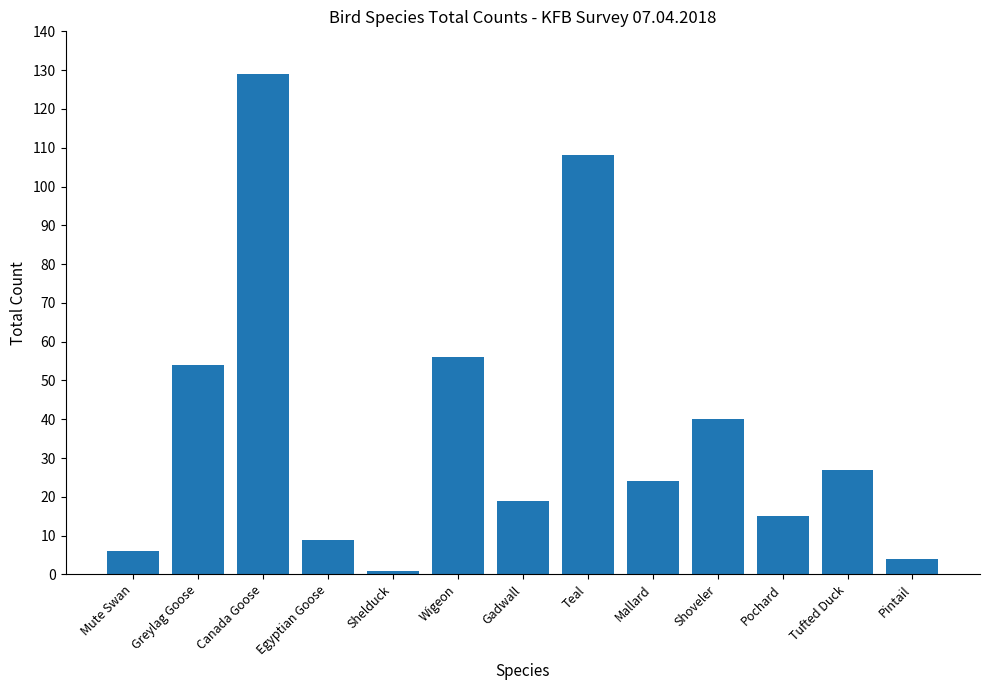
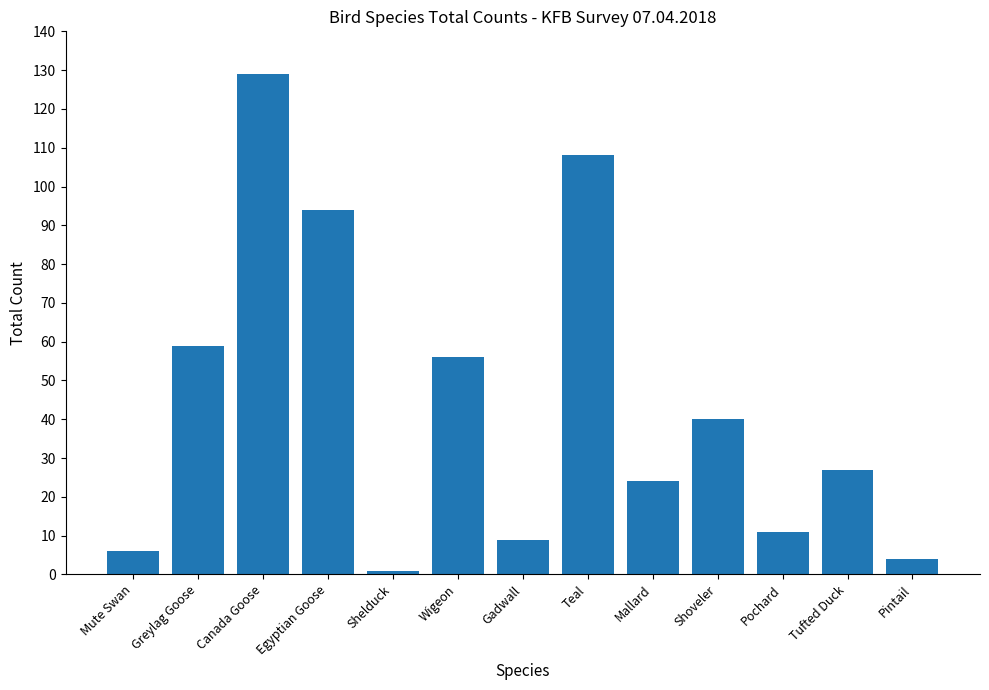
  {
    "Mute Swan": 6,
-   "Greylag Goose": 54,
+   "Greylag Goose": 59,
    "Canada Goose": 129,
-   "Egyptian Goose": 9,
+   "Egyptian Goose": 94,
    "Shelduck": 1,
    "Wigeon": 56,
-   "Gadwall": 19,
+   "Gadwall": 9,
    "Teal": 108,
    "Mallard": 24,
    "Shoveler": 40,
-   "Pochard": 15,
+   "Pochard": 11,
    "Tufted Duck": 27,
    "Pintail": 4
  }
